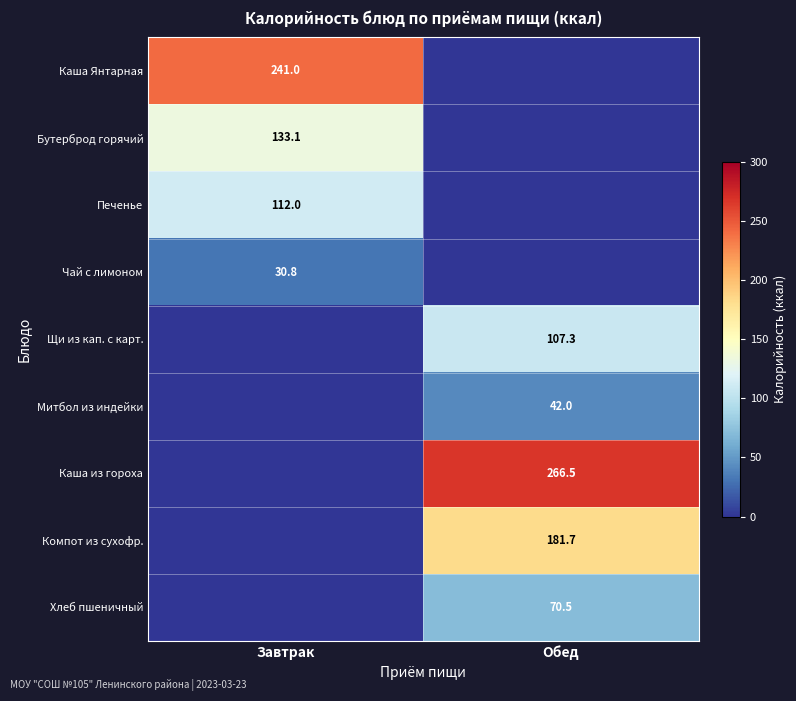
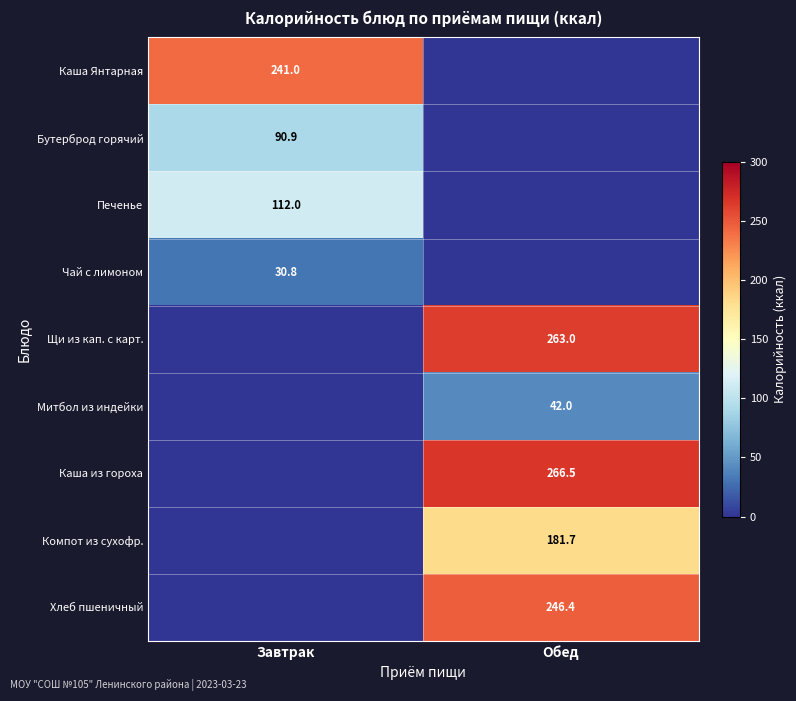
  {
    "Каша Янтарная": {
      "Завтрак": 241.0
    },
    "Бутерброд горячий": {
-     "Завтрак": 133.1
+     "Завтрак": 90.9
    },
    "Печенье": {
      "Завтрак": 112.0
    },
    "Чай с лимоном": {
      "Завтрак": 30.8
    },
    "Щи из кап. с карт.": {
-     "Обед": 107.3
+     "Обед": 263.0
    },
    "Митбол из индейки": {
      "Обед": 42.0
    },
    "Каша из гороха": {
      "Обед": 266.5
    },
    "Компот из сухофр.": {
      "Обед": 181.7
    },
    "Хлеб пшеничный": {
-     "Обед": 70.5
+     "Обед": 246.4
    }
  }
